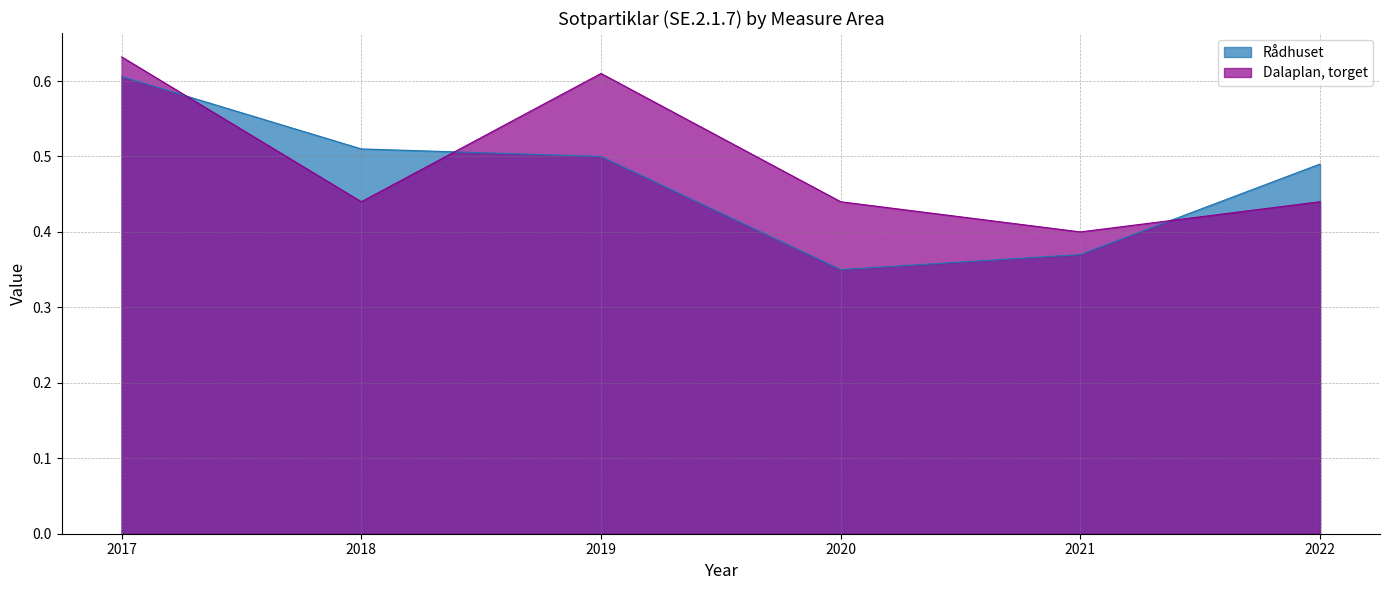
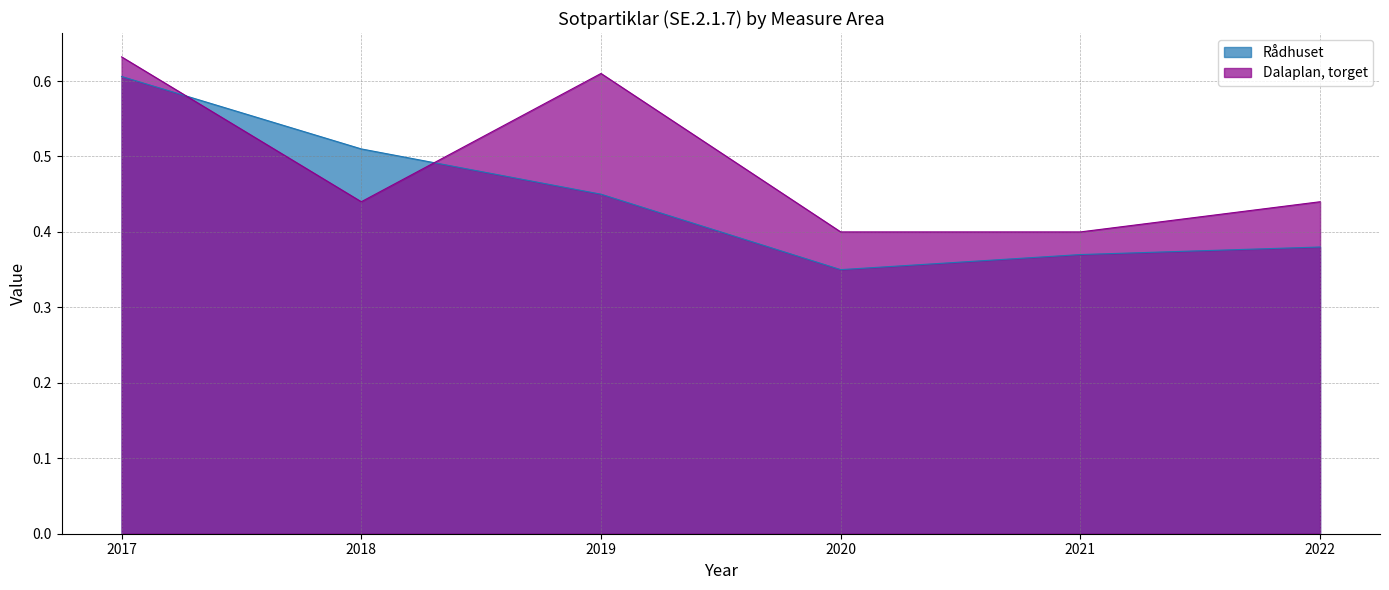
  {
    "Rådhuset": {
      "2017": 0.61,
      "2018": 0.51,
-     "2019": 0.50,
+     "2019": 0.45,
      "2020": 0.35,
      "2021": 0.37,
-     "2022": 0.49
+     "2022": 0.38
    },
    "Dalaplan, torget": {
      "2017": 0.63,
      "2018": 0.44,
      "2019": 0.61,
-     "2020": 0.44,
+     "2020": 0.40,
      "2021": 0.40,
      "2022": 0.44
    }
  }
